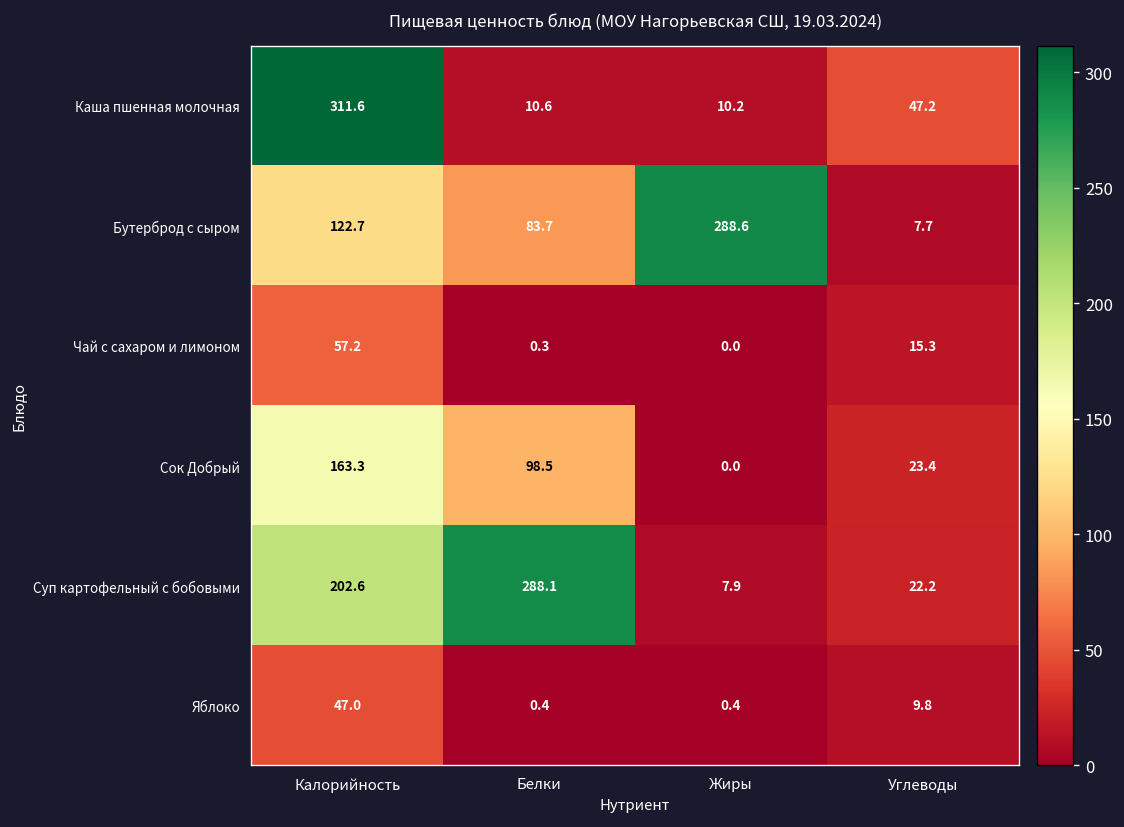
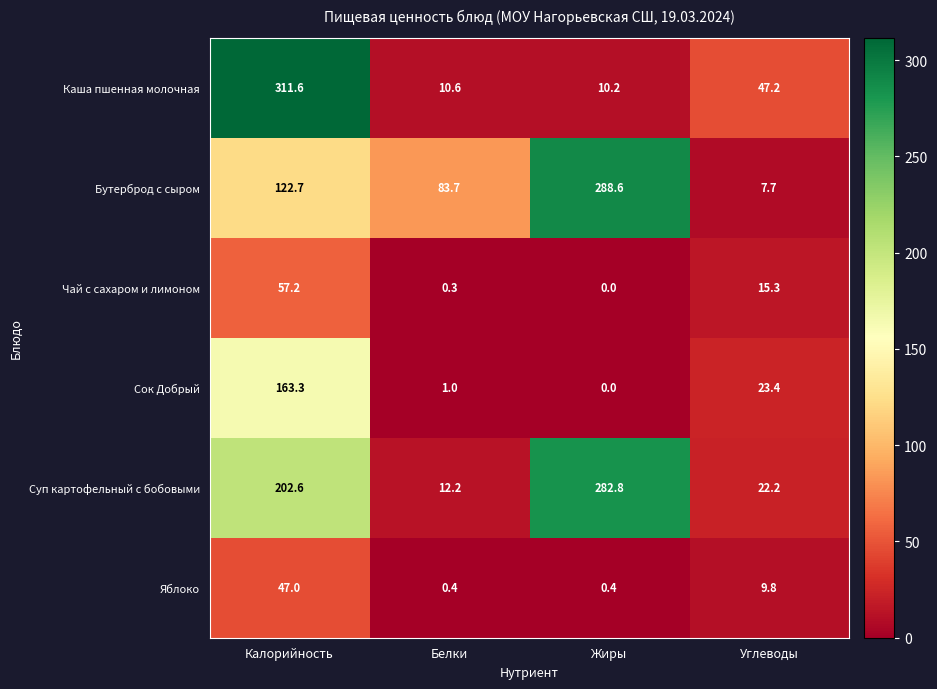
  {
    "Каша пшенная молочная": {
      "Калорийность": 311.6,
      "Белки": 10.6,
      "Жиры": 10.2,
      "Углеводы": 47.2
    },
    "Бутерброд с сыром": {
      "Калорийность": 122.7,
      "Белки": 83.7,
      "Жиры": 288.6,
      "Углеводы": 7.7
    },
    "Чай с сахаром и лимоном": {
      "Калорийность": 57.2,
      "Белки": 0.3,
      "Жиры": 0.0,
      "Углеводы": 15.3
    },
    "Сок Добрый": {
      "Калорийность": 163.3,
-     "Белки": 98.5,
+     "Белки": 1.0,
      "Жиры": 0.0,
      "Углеводы": 23.4
    },
    "Суп картофельный с бобовыми": {
      "Калорийность": 202.6,
-     "Белки": 288.1,
-     "Жиры": 7.9,
+     "Белки": 12.2,
+     "Жиры": 282.8,
      "Углеводы": 22.2
    },
    "Яблоко": {
      "Калорийность": 47.0,
      "Белки": 0.4,
      "Жиры": 0.4,
      "Углеводы": 9.8
    }
  }
